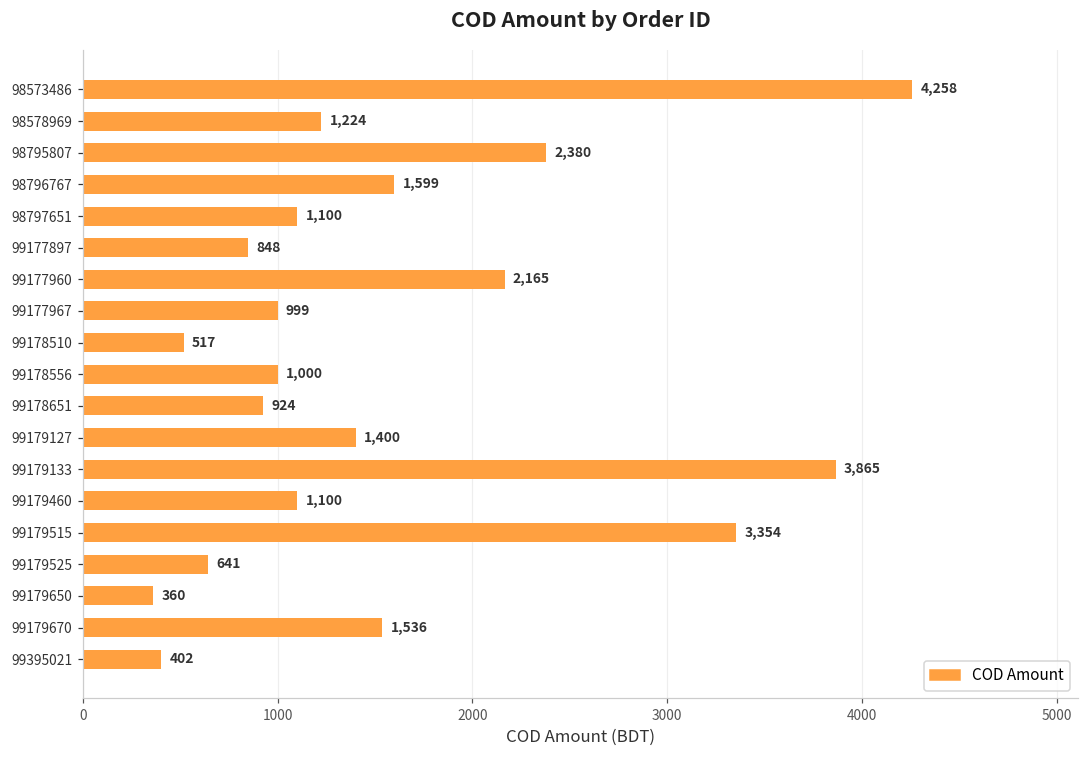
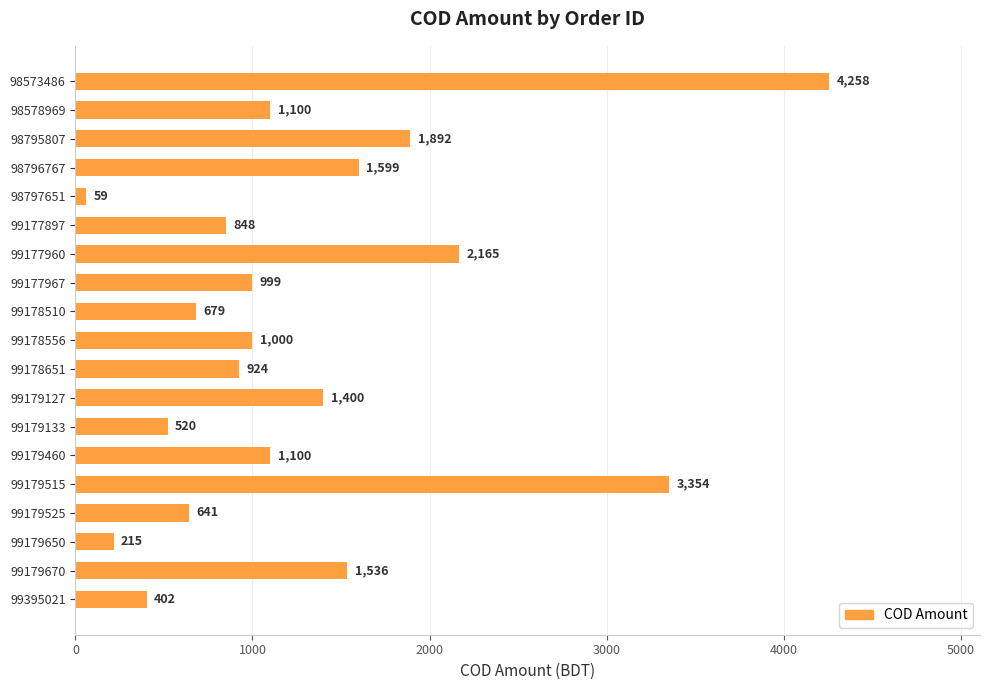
  {
    "98573486": "4,258",
-   "98578969": "1,224",
-   "98795807": "2,380",
+   "98578969": "1,100",
+   "98795807": "1,892",
    "98796767": "1,599",
-   "98797651": "1,100",
+   "98797651": "59",
    "99177897": "848",
    "99177960": "2,165",
    "99177967": "999",
-   "99178510": "517",
+   "99178510": "679",
    "99178556": "1,000",
    "99178651": "924",
    "99179127": "1,400",
-   "99179133": "3,865",
+   "99179133": "520",
    "99179460": "1,100",
    "99179515": "3,354",
    "99179525": "641",
-   "99179650": "360",
+   "99179650": "215",
    "99179670": "1,536",
    "99395021": "402"
  }
